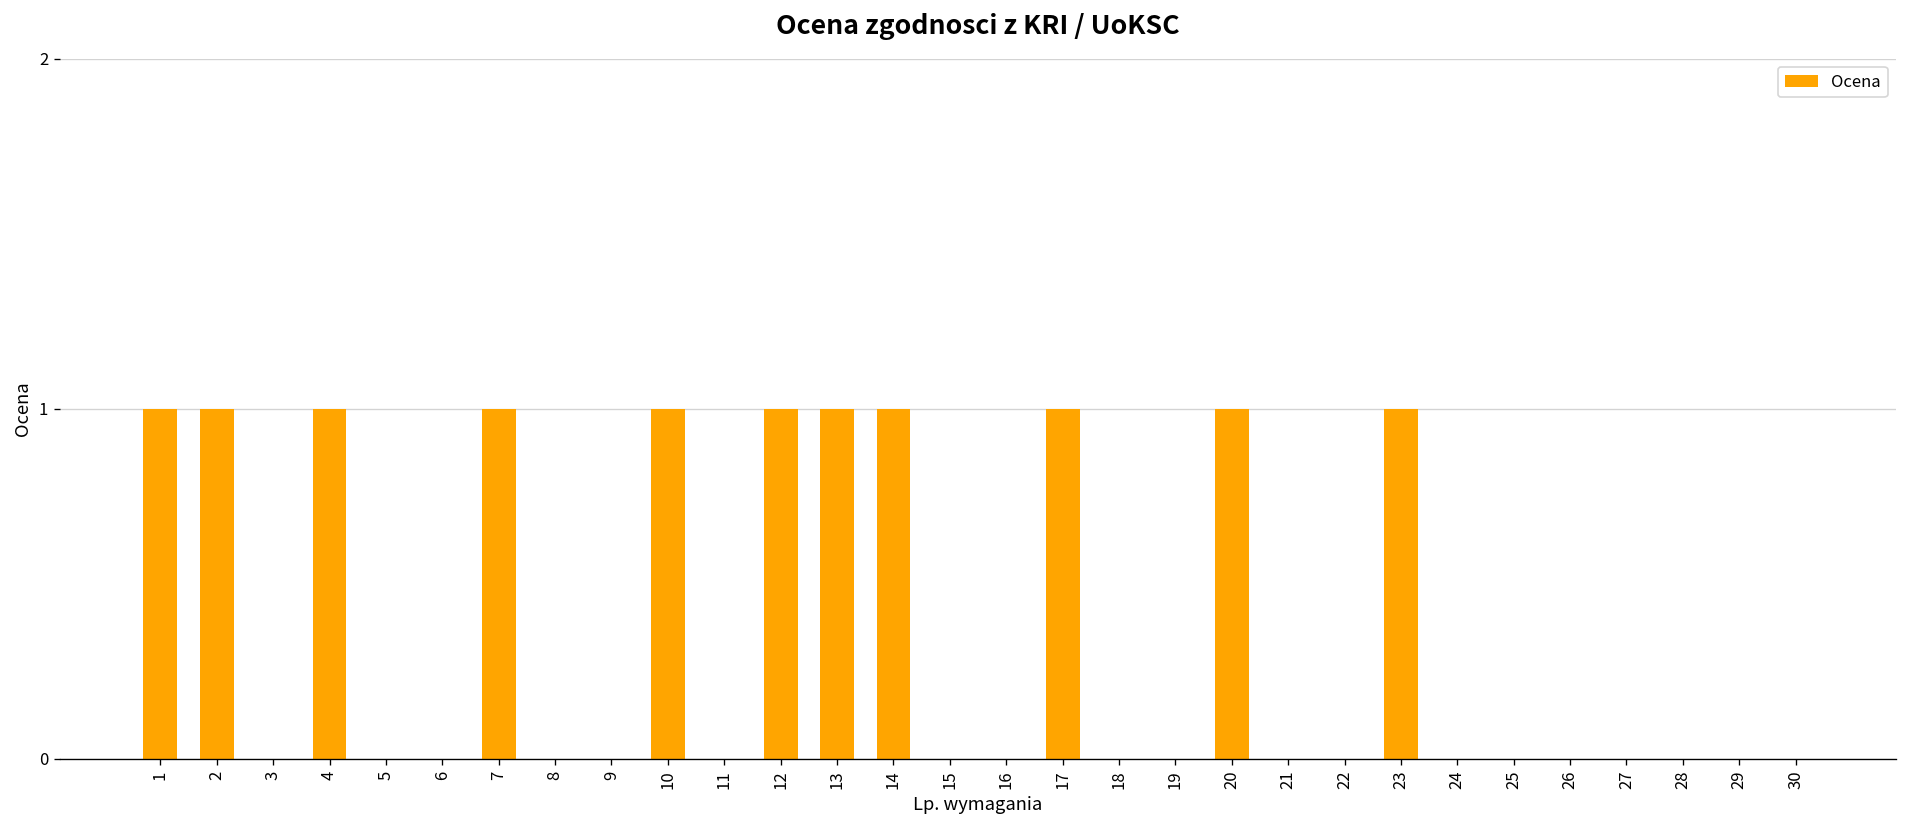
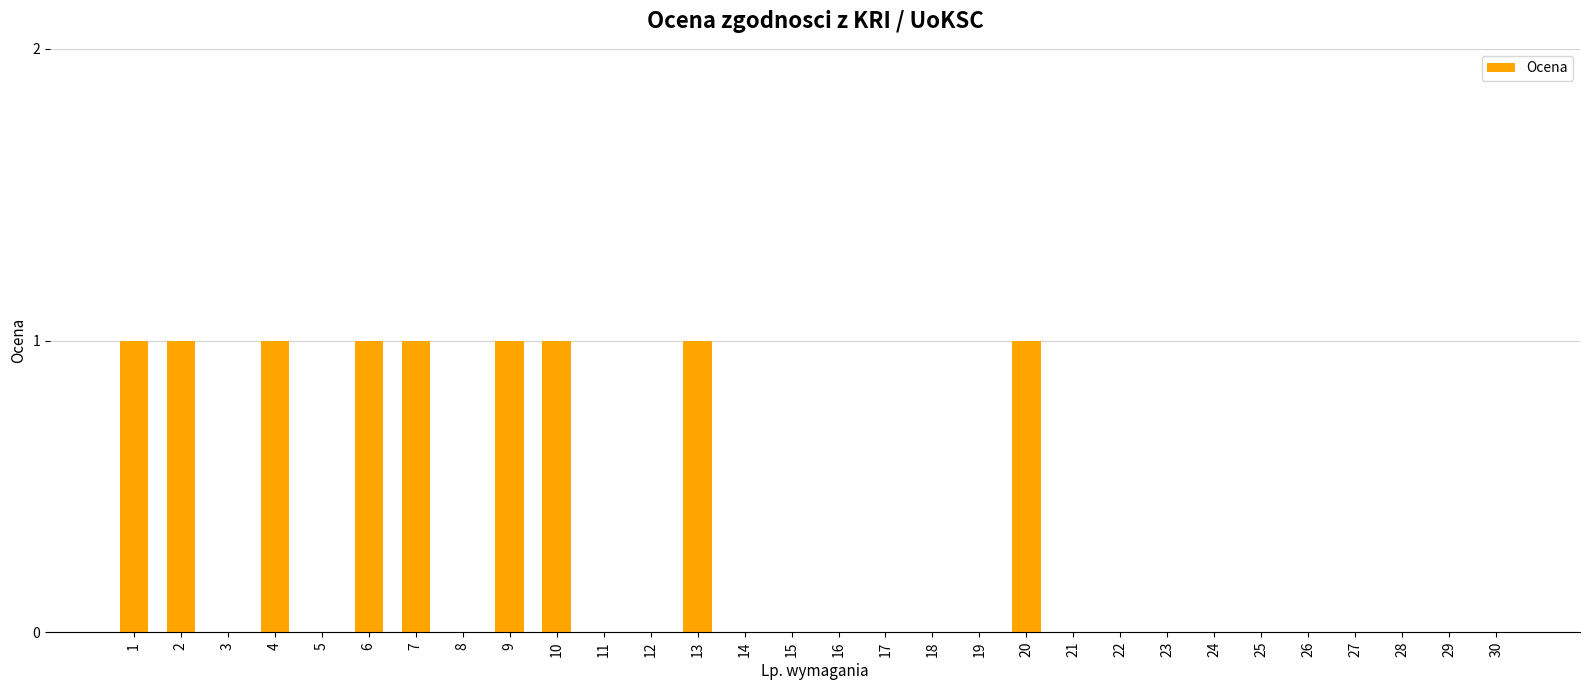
  {
    "1": 1,
    "2": 1,
    "3": 0,
    "4": 1,
    "5": 0,
-   "6": 0,
+   "6": 1,
    "7": 1,
    "8": 0,
-   "9": 0,
+   "9": 1,
    "10": 1,
    "11": 0,
-   "12": 1,
+   "12": 0,
    "13": 1,
-   "14": 1,
+   "14": 0,
    "15": 0,
    "16": 0,
-   "17": 1,
+   "17": 0,
    "18": 0,
    "19": 0,
    "20": 1,
    "21": 0,
    "22": 0,
-   "23": 1,
+   "23": 0,
    "24": 0,
    "25": 0,
    "26": 0,
    "27": 0,
    "28": 0,
    "29": 0,
    "30": 0
  }
